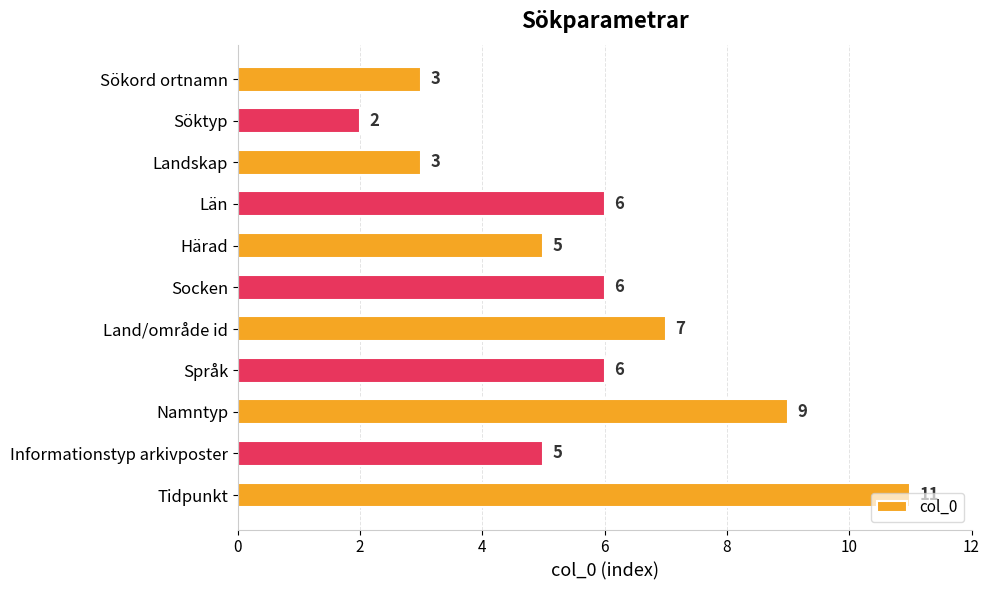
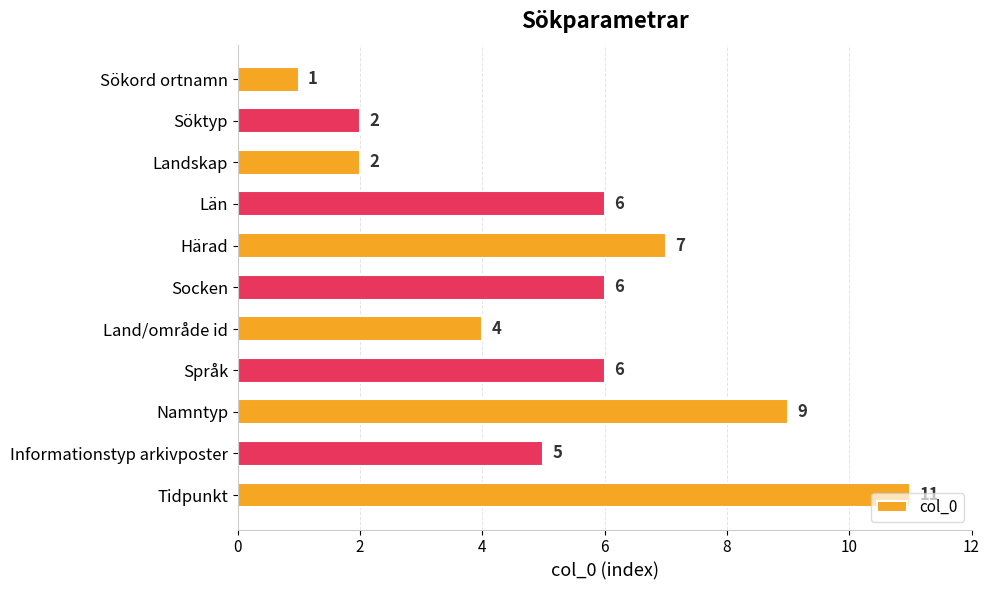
  {
-   "Sökord ortnamn": 3,
+   "Sökord ortnamn": 1,
    "Söktyp": 2,
-   "Landskap": 3,
+   "Landskap": 2,
    "Län": 6,
-   "Härad": 5,
+   "Härad": 7,
    "Socken": 6,
-   "Land/område id": 7,
+   "Land/område id": 4,
    "Språk": 6,
    "Namntyp": 9,
    "Informationstyp arkivposter": 5
  }
